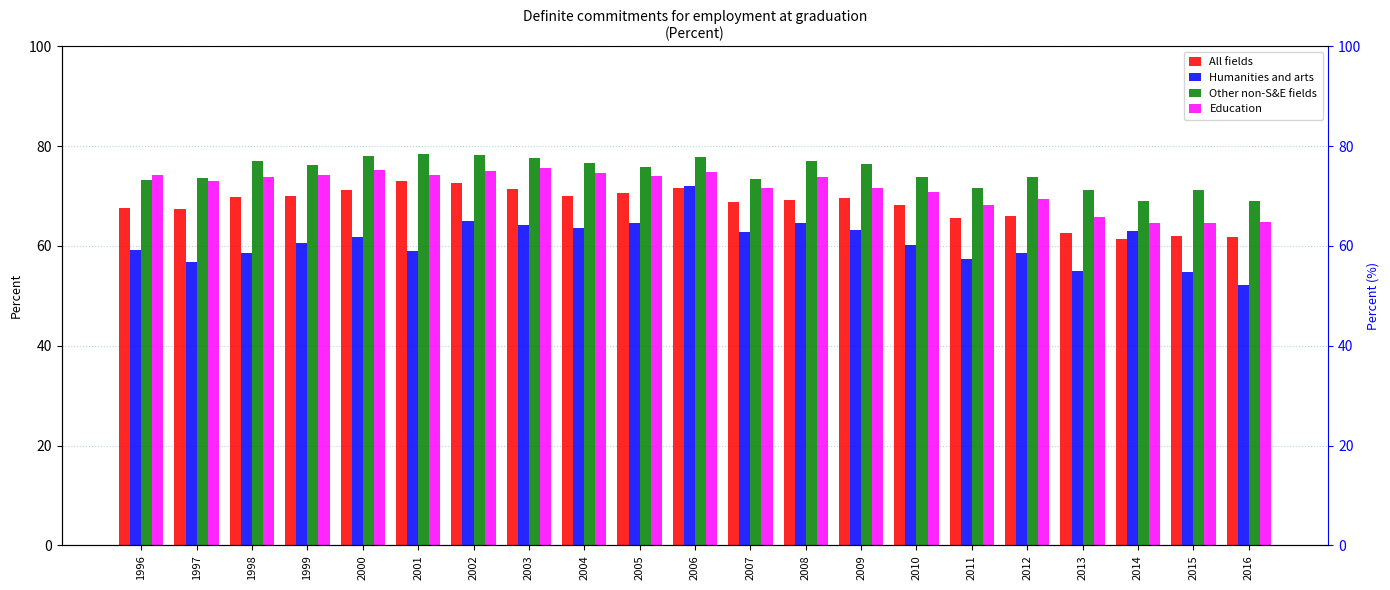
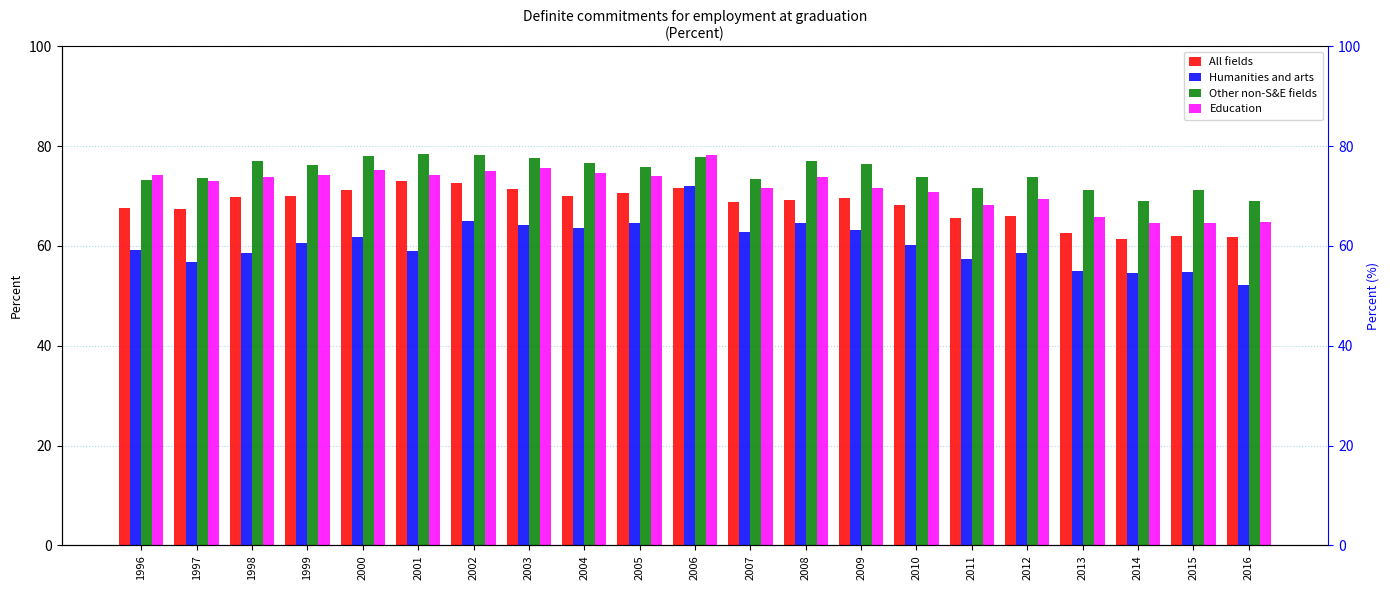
  {
    "All fields": {
      "1996": 68,
      "1997": 67,
      "1998": 70,
      "1999": 70,
      "2000": 71,
      "2001": 73,
      "2002": 73,
      "2003": 71,
      "2004": 70,
      "2005": 71,
      "2006": 72,
      "2007": 69,
      "2008": 69,
      "2009": 70,
      "2010": 68,
      "2011": 66,
      "2012": 66,
      "2013": 63,
      "2014": 61,
      "2015": 62,
      "2016": 62
    },
    "Humanities and arts": {
      "1996": 59,
      "1997": 57,
      "1998": 59,
      "1999": 61,
      "2000": 62,
      "2001": 59,
      "2002": 65,
      "2003": 64,
      "2004": 64,
      "2005": 65,
      "2006": 72,
      "2007": 63,
      "2008": 65,
      "2009": 63,
      "2010": 60,
      "2011": 57,
      "2012": 59,
      "2013": 55,
-     "2014": 63,
+     "2014": 55,
      "2015": 55,
      "2016": 52
    },
    "Other non-S&E fields": {
      "1996": 73,
      "1997": 74,
      "1998": 77,
      "1999": 76,
      "2000": 78,
      "2001": 79,
      "2002": 78,
      "2003": 78,
      "2004": 77,
      "2005": 76,
      "2006": 78,
      "2007": 73,
      "2008": 77,
      "2009": 76,
      "2010": 74,
      "2011": 72,
      "2012": 74,
      "2013": 71,
      "2014": 69,
      "2015": 71,
      "2016": 69
    },
    "Education": {
      "1996": 74,
      "1997": 73,
      "1998": 74,
      "1999": 74,
      "2000": 75,
      "2001": 74,
      "2002": 75,
      "2003": 76,
      "2004": 75,
      "2005": 74,
-     "2006": 75,
+     "2006": 78,
      "2007": 72,
      "2008": 74,
      "2009": 72,
      "2010": 71,
      "2011": 68,
      "2012": 69,
      "2013": 66,
      "2014": 65,
      "2015": 65,
      "2016": 65
    }
  }
